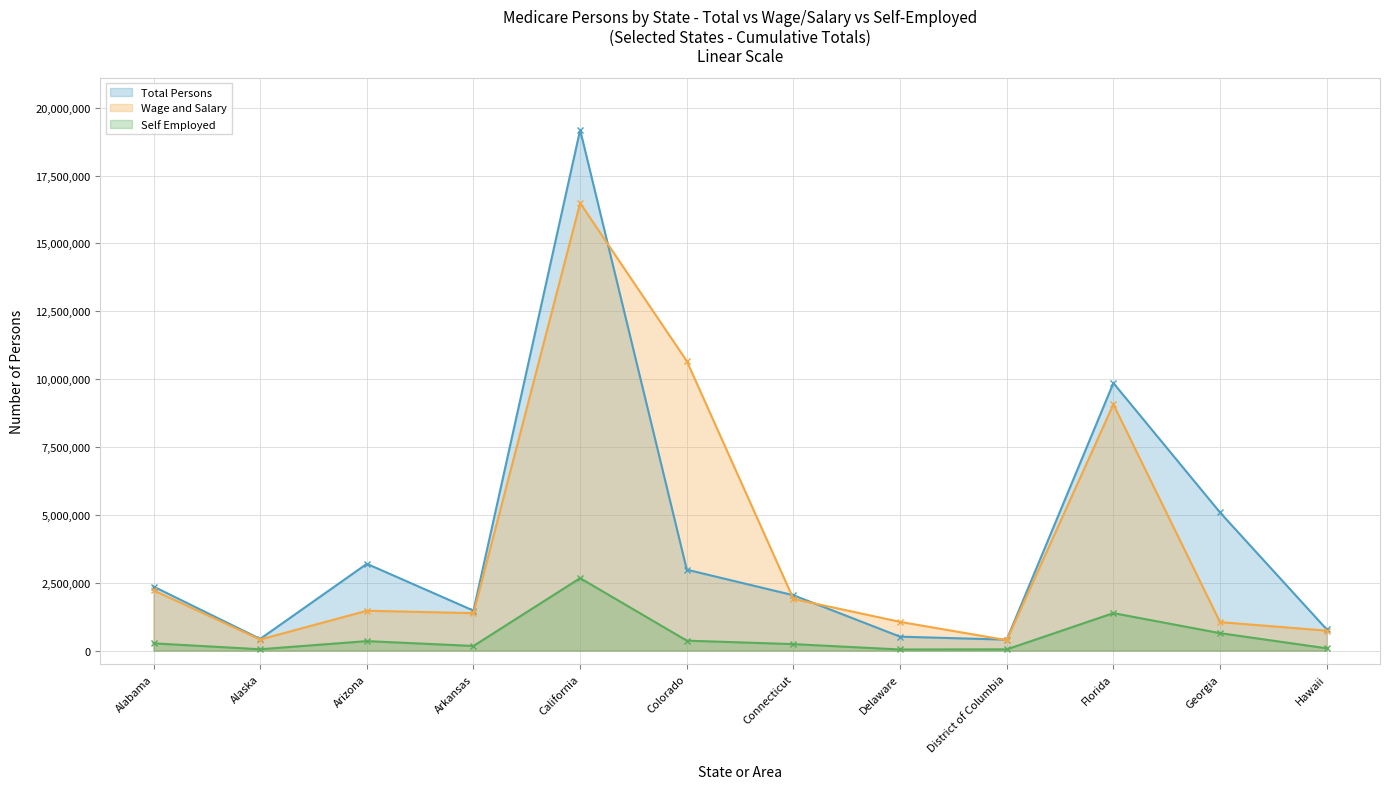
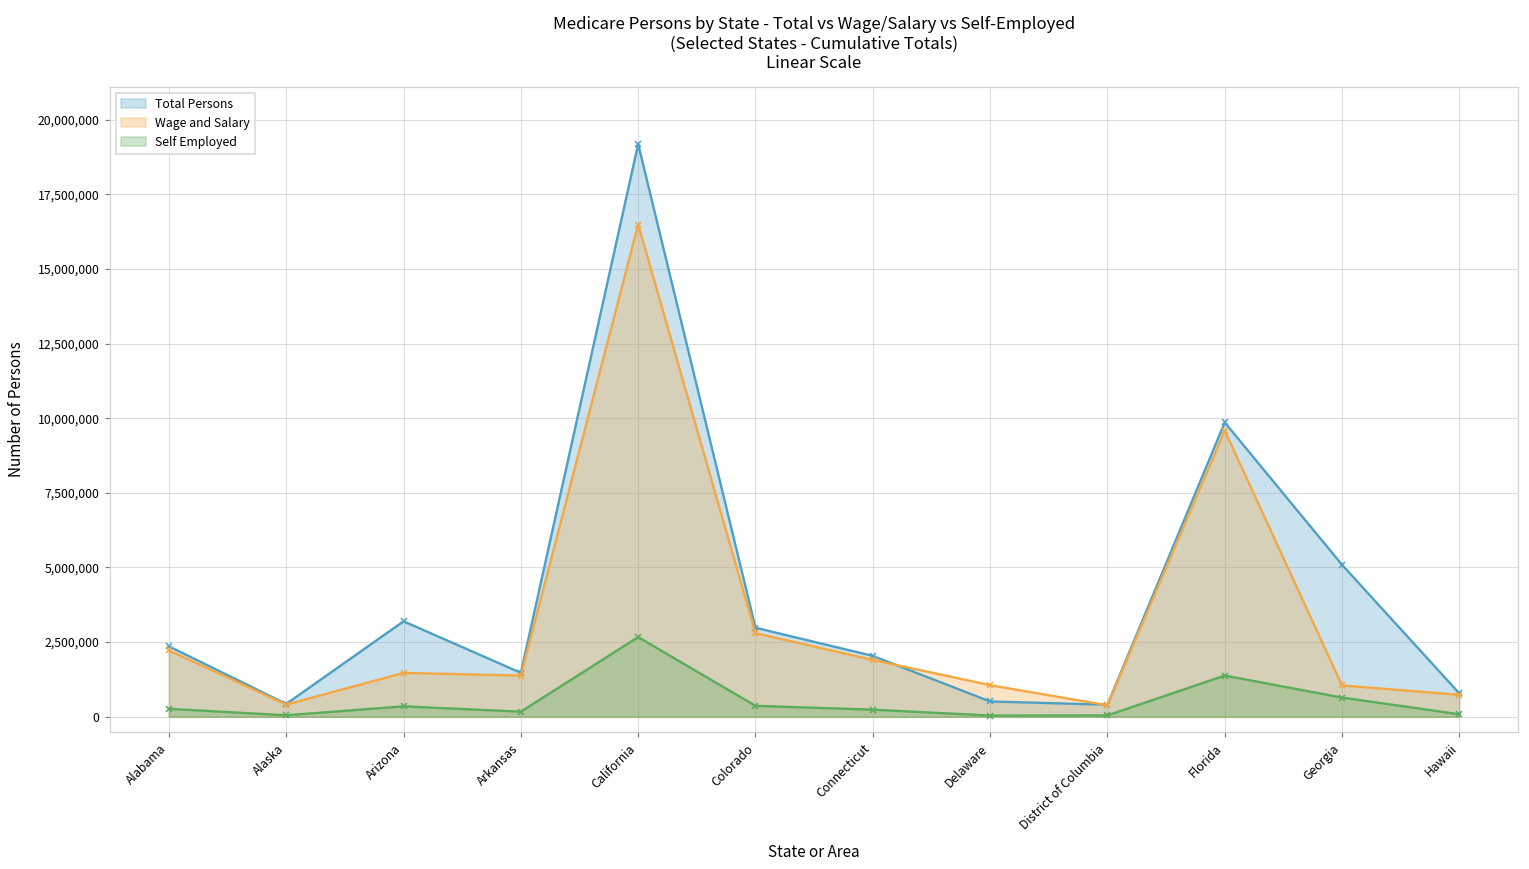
  {
    "Wage and Salary": {
      "Alabama": "2,200,000",
      "Arizona": "1,500,000",
      "California": "16,500,000",
-     "Colorado": "10,700,000",
+     "Colorado": "2,800,000",
      "Connecticut": "1,900,000",
      "Delaware": "1,100,000",
-     "Florida": "9,100,000",
+     "Florida": "9,600,000",
      "Georgia": "1,000,000"
    }
  }
